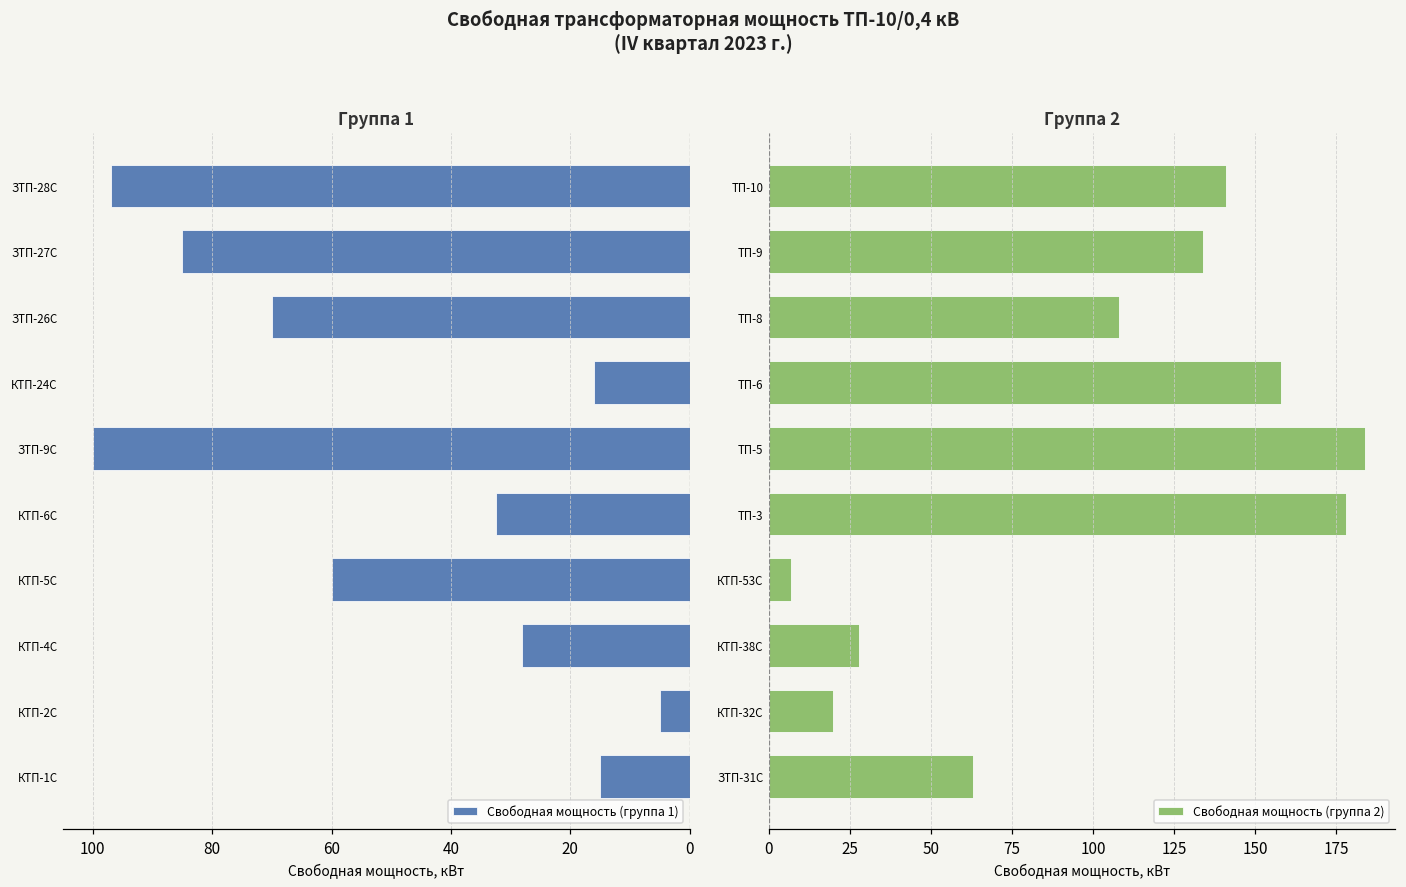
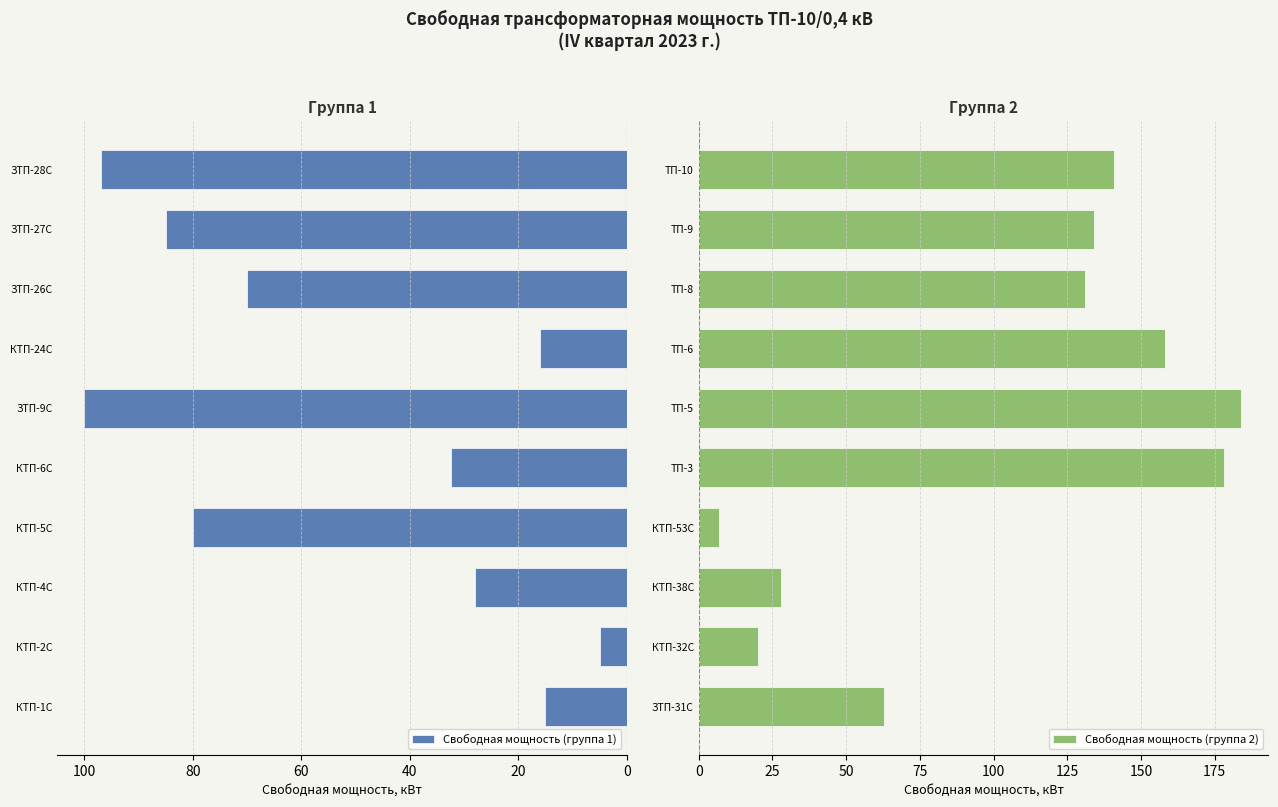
  {
    "Группа 1": {
      "ЗТП-28С": 97,
      "ЗТП-27С": 85,
      "ЗТП-26С": 70,
      "КТП-24С": 16,
      "ЗТП-9С": 100,
      "КТП-6С": 33,
-     "КТП-5С": 60,
+     "КТП-5С": 80,
      "КТП-4С": 28,
      "КТП-2С": 5,
      "КТП-1С": 15
    },
    "Группа 2": {
      "ТП-10": 141,
      "ТП-9": 134,
-     "ТП-8": 108,
+     "ТП-8": 131,
      "ТП-6": 158,
      "ТП-5": 184,
      "ТП-3": 178,
      "КТП-53С": 7,
      "КТП-38С": 28,
      "КТП-32С": 20,
      "ЗТП-31С": 63
    }
  }
